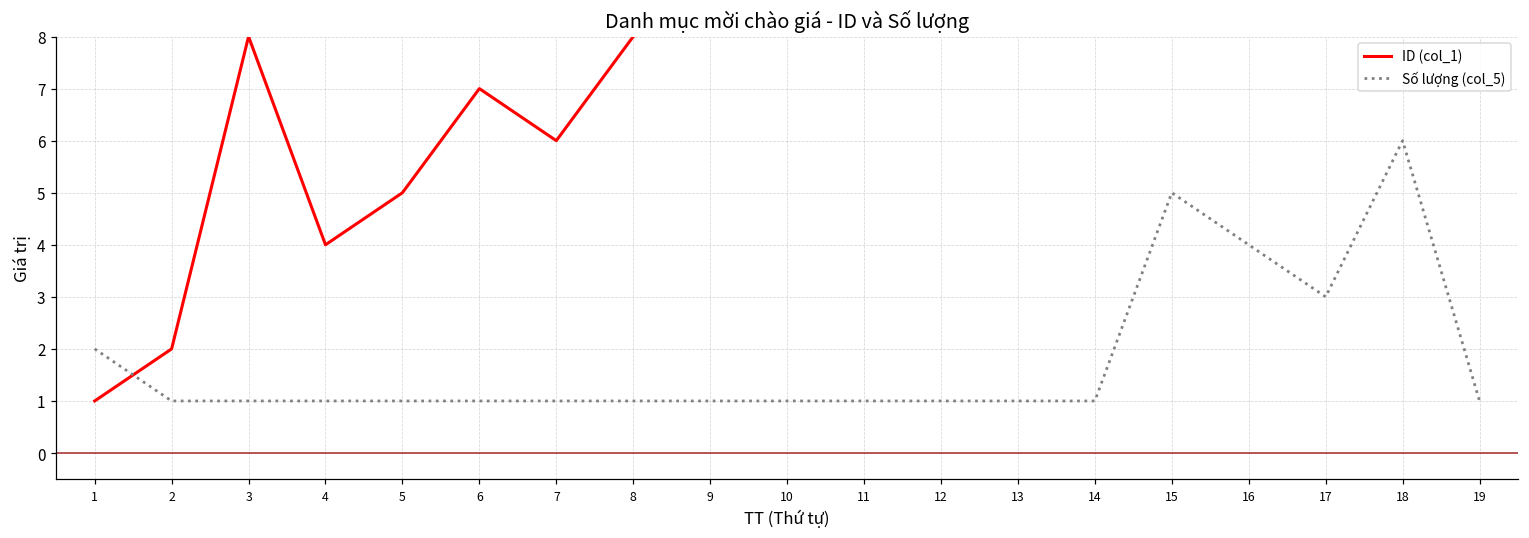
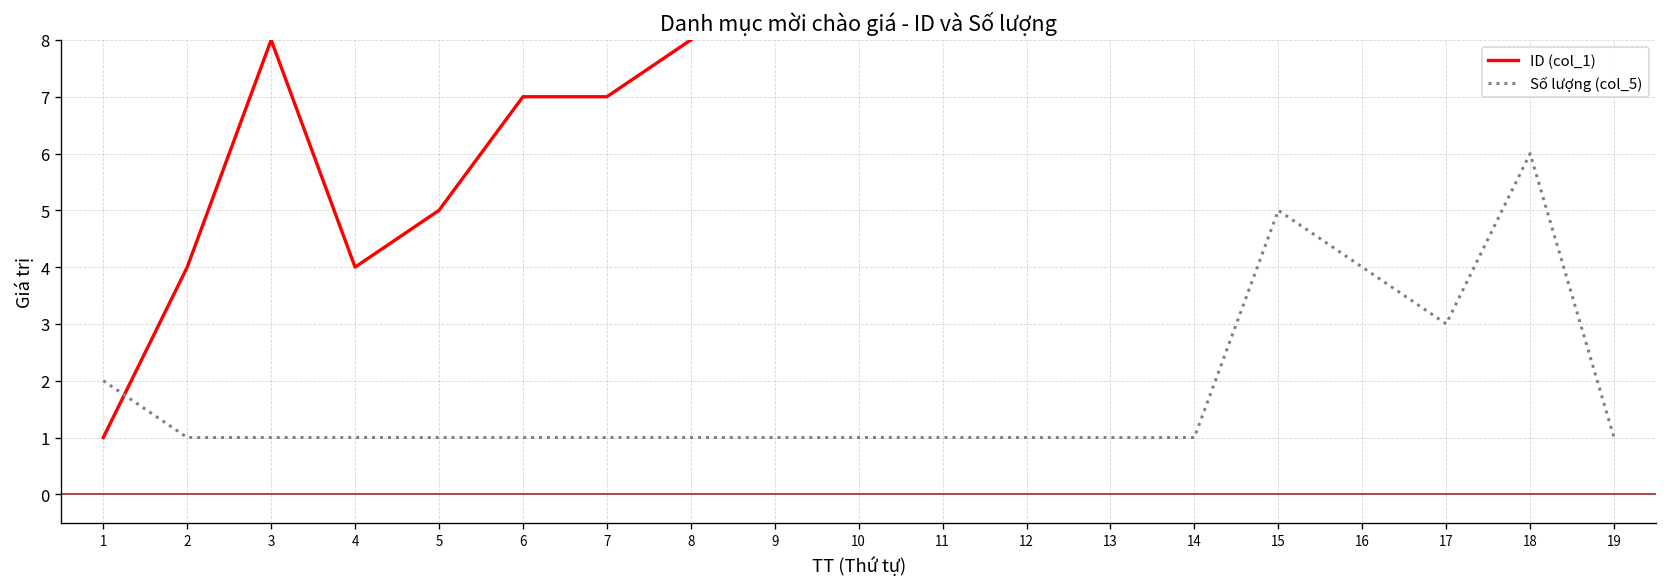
  {
    "ID (col_1)": {
      "1": 1,
-     "2": 2,
+     "2": 4,
      "3": 8,
      "4": 4,
      "5": 5,
      "6": 7,
-     "7": 6,
+     "7": 7,
      "8": 8
    },
    "Số lượng (col_5)": {
      "1": 2,
      "2": 1,
      "3": 1,
      "4": 1,
      "5": 1,
      "6": 1,
      "7": 1,
      "8": 1,
      "9": 1,
      "10": 1,
      "11": 1,
      "12": 1,
      "13": 1,
      "14": 1,
      "15": 5,
      "16": 4,
      "17": 3,
      "18": 6,
      "19": 1
    }
  }
